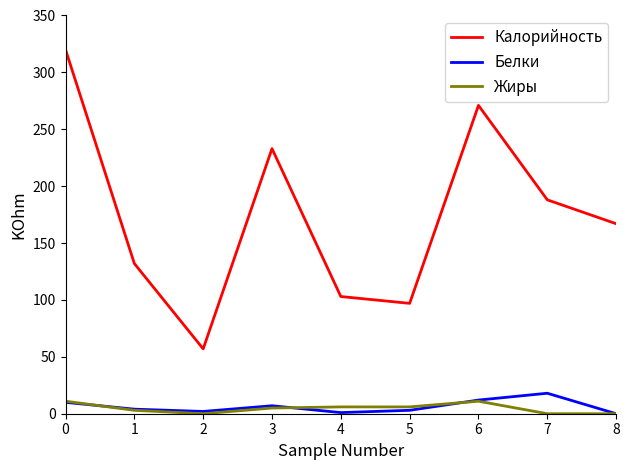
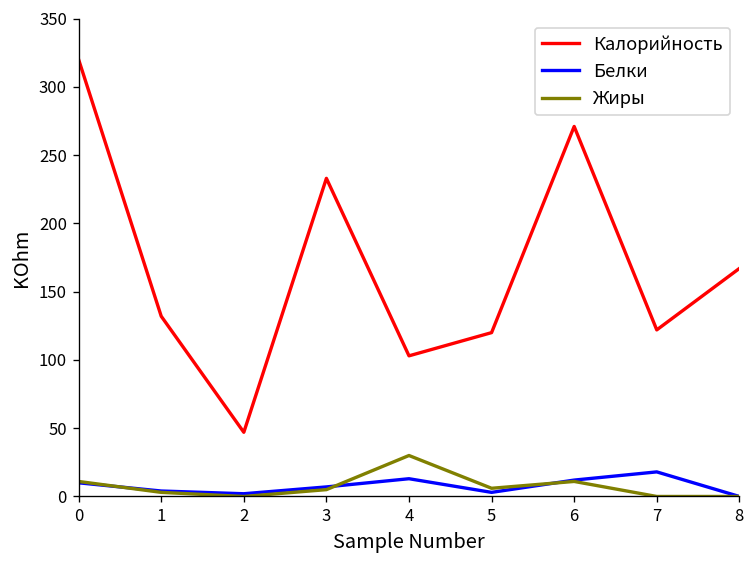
  {
    "Калорийность": {
      "0": 320,
      "1": 132,
-     "2": 57,
+     "2": 47,
      "3": 233,
      "4": 103,
-     "5": 97,
+     "5": 120,
      "6": 271,
-     "7": 188,
+     "7": 122,
      "8": 167
    },
    "Белки": {
-     "4": 1,
+     "4": 13,
      "5": 3,
      "7": 18
    },
    "Жиры": {
-     "4": 6,
+     "4": 30,
      "5": 6,
      "7": 0
    }
  }
